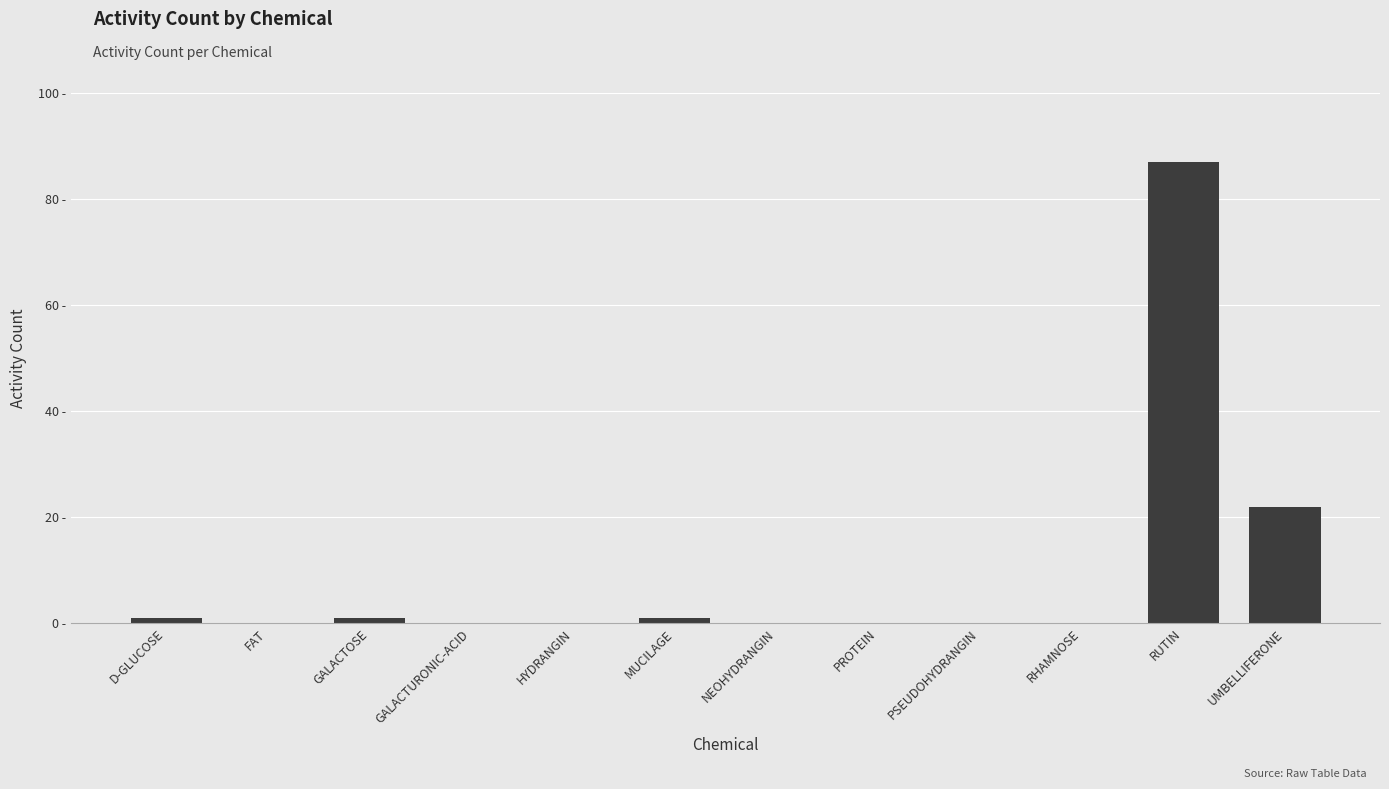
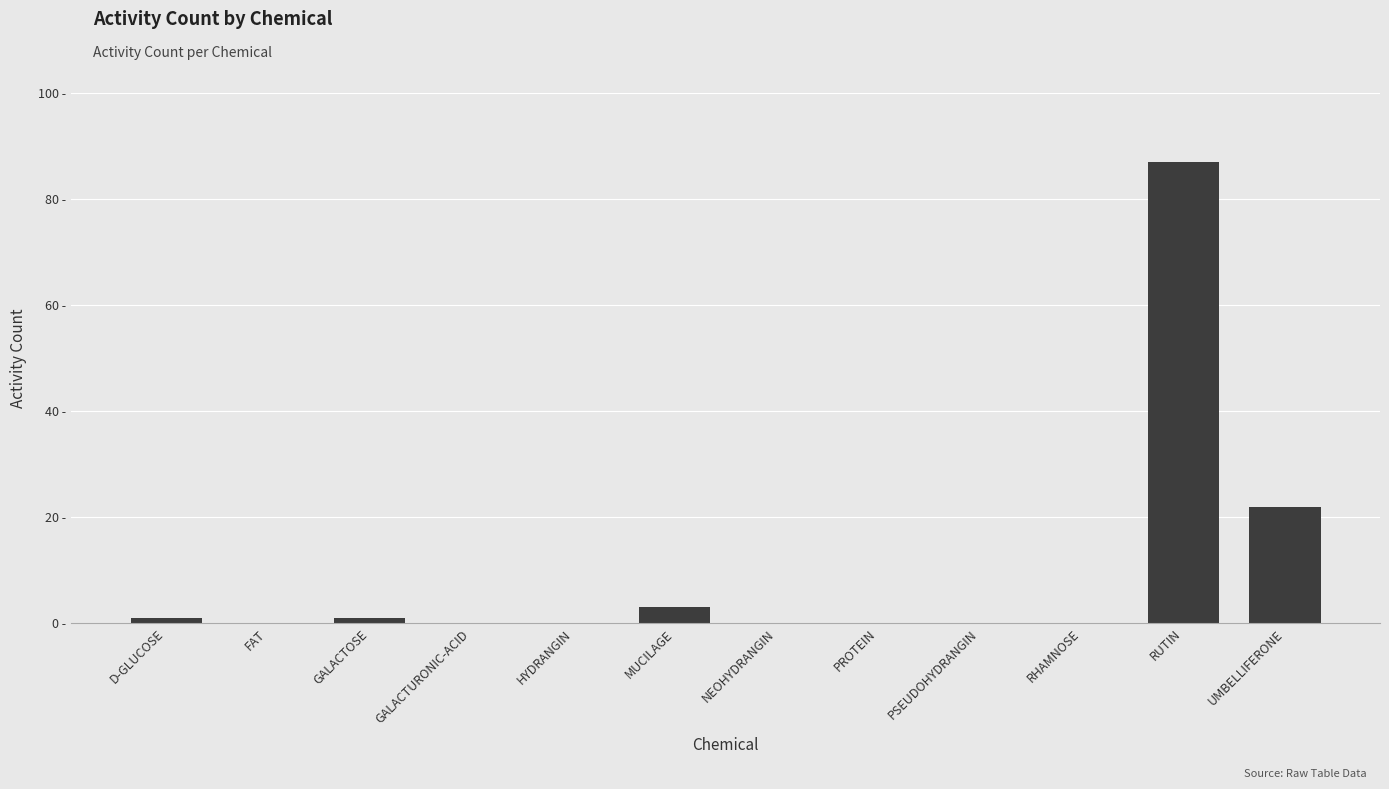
  {
    "D-GLUCOSE": "1 -",
    "FAT": "0 -",
    "GALACTOSE": "1 -",
    "GALACTURONIC-ACID": "0 -",
    "HYDRANGIN": "0 -",
-   "MUCILAGE": "1 -",
+   "MUCILAGE": "3 -",
    "NEOHYDRANGIN": "0 -",
    "PROTEIN": "0 -",
    "PSEUDOHYDRANGIN": "0 -",
    "RHAMNOSE": "0 -",
    "RUTIN": "87 -",
    "UMBELLIFERONE": "22 -"
  }
